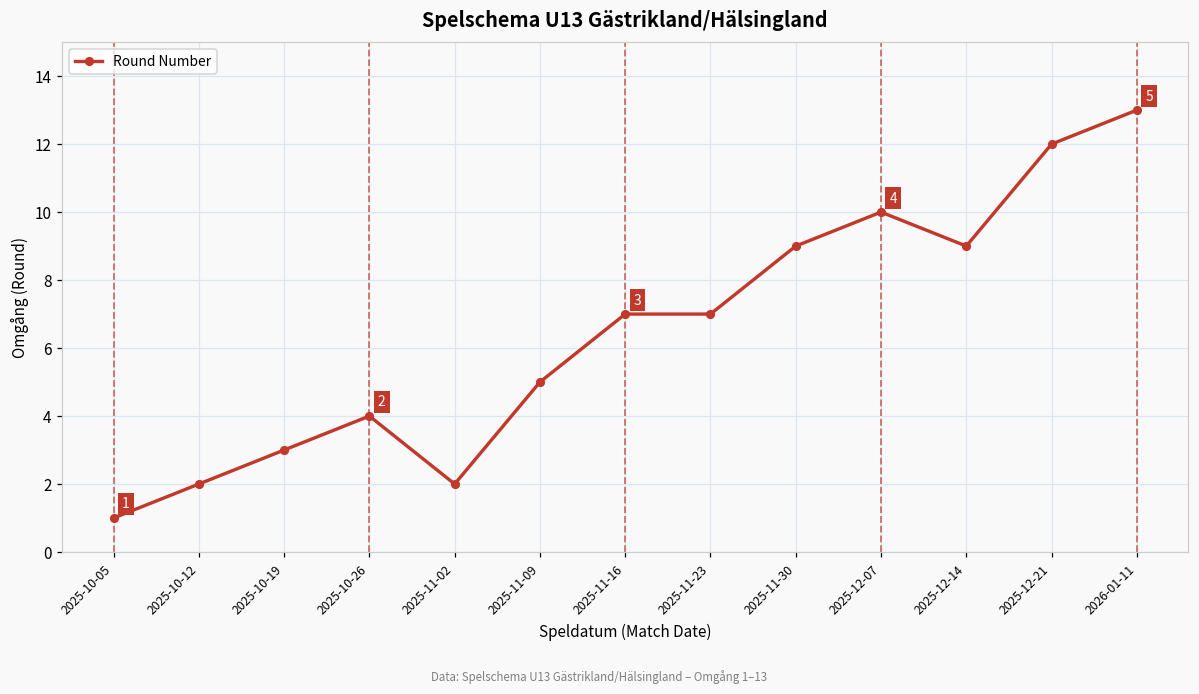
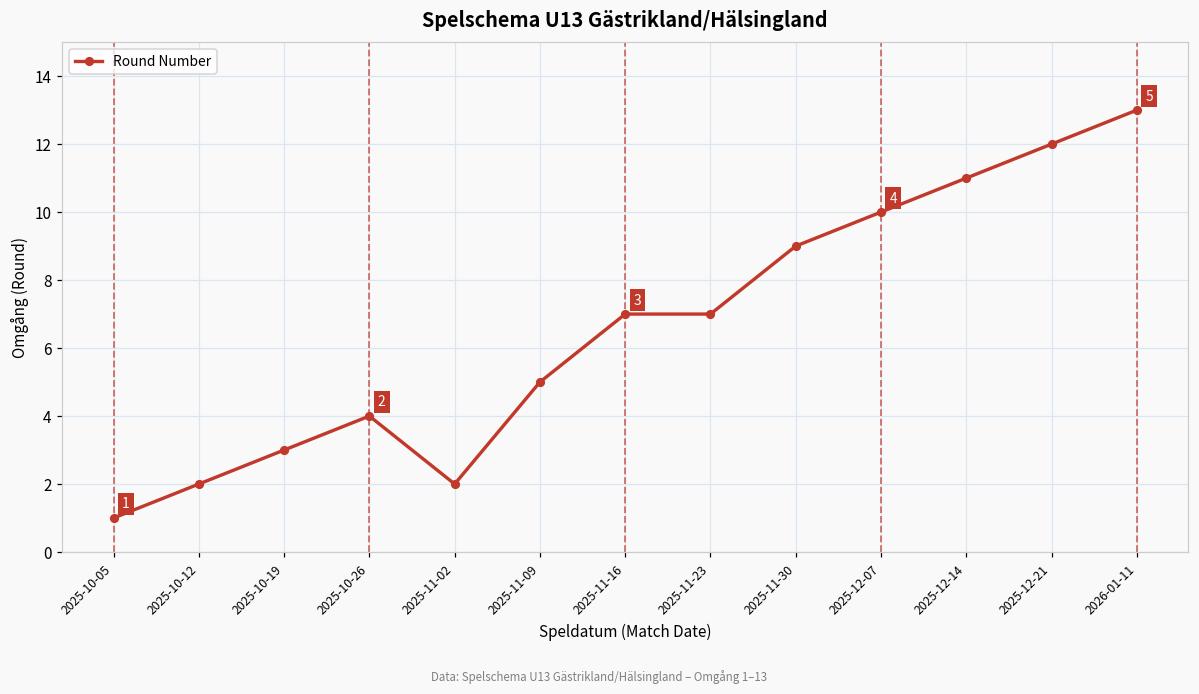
  {
    "2025-10-12": 2,
    "2025-10-19": 3,
    "2025-11-02": 2,
    "2025-11-09": 5,
    "2025-11-23": 7,
    "2025-11-30": 9,
-   "2025-12-14": 9,
+   "2025-12-14": 11,
    "2025-12-21": 12
  }
